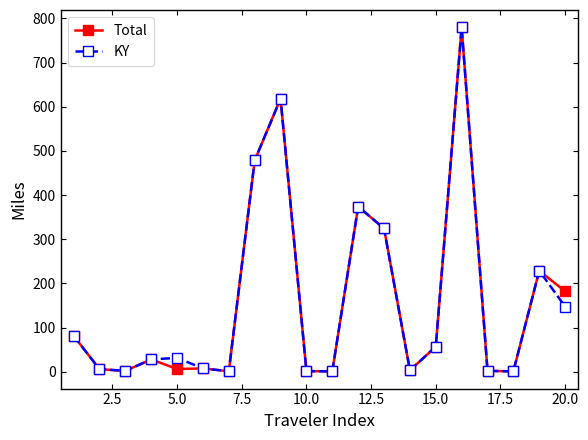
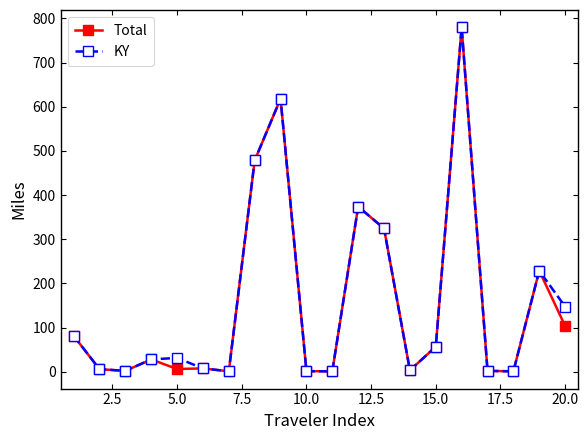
  {
    "Total": {
      "5.0": 10,
-     "20.0": 180
+     "20.0": 100
    },
    "KY": {
      "5.0": 30,
      "20.0": 150
    }
  }
